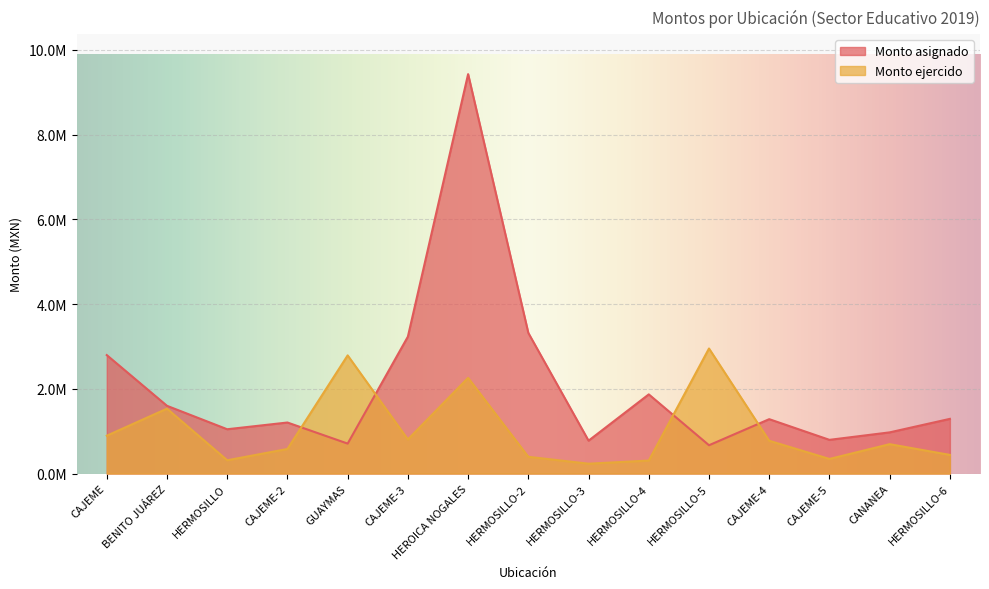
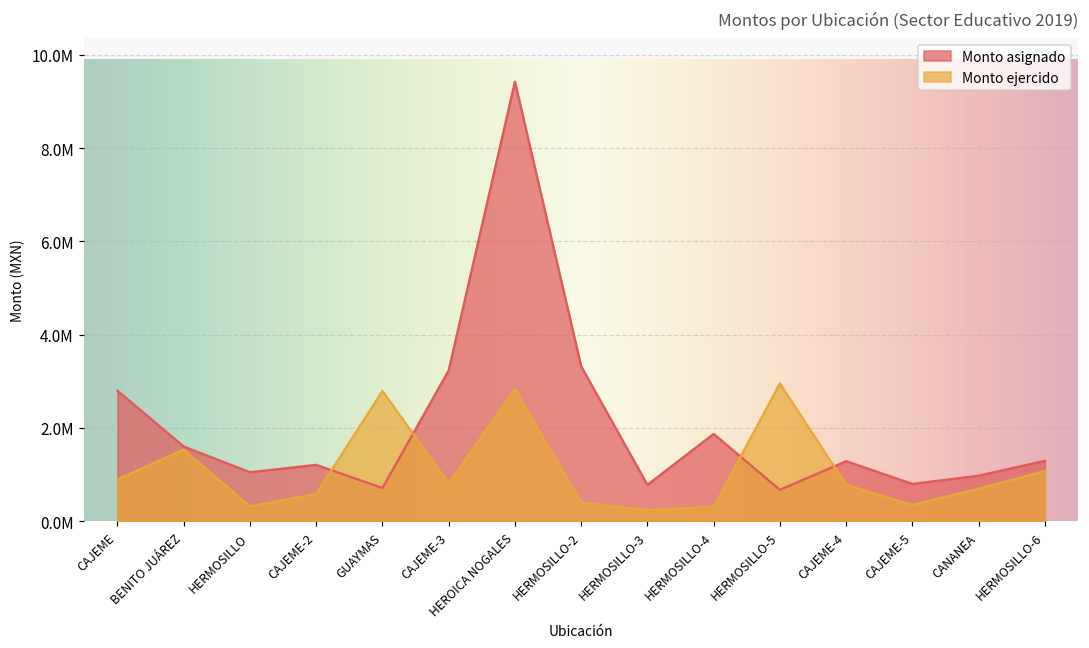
  {
    "Monto asignado": {
      "CAJEME": 2800000,
      "BENITO JUÁREZ": 1600000,
      "HERMOSILLO": 1000000,
      "CAJEME-2": 1200000,
      "GUAYMAS": 700000,
      "CAJEME-3": 3200000,
      "HEROICA NOGALES": 9400000,
      "HERMOSILLO-2": 3300000,
      "HERMOSILLO-3": 800000,
      "HERMOSILLO-4": 1900000,
      "HERMOSILLO-5": 700000,
      "CAJEME-4": 1300000,
      "CAJEME-5": 800000,
      "CANANEA": 1000000,
      "HERMOSILLO-6": 1300000
    },
    "Monto ejercido": {
      "CAJEME": 900000,
      "BENITO JUÁREZ": 1500000,
      "HERMOSILLO": 300000,
      "CAJEME-2": 600000,
      "GUAYMAS": 2800000,
      "CAJEME-3": 800000,
-     "HEROICA NOGALES": 2300000,
+     "HEROICA NOGALES": 2800000,
      "HERMOSILLO-2": 400000,
      "HERMOSILLO-3": 200000,
      "HERMOSILLO-4": 300000,
      "HERMOSILLO-5": 3000000,
      "CAJEME-4": 800000,
      "CAJEME-5": 300000,
      "CANANEA": 700000,
-     "HERMOSILLO-6": 400000
+     "HERMOSILLO-6": 1100000
    }
  }
